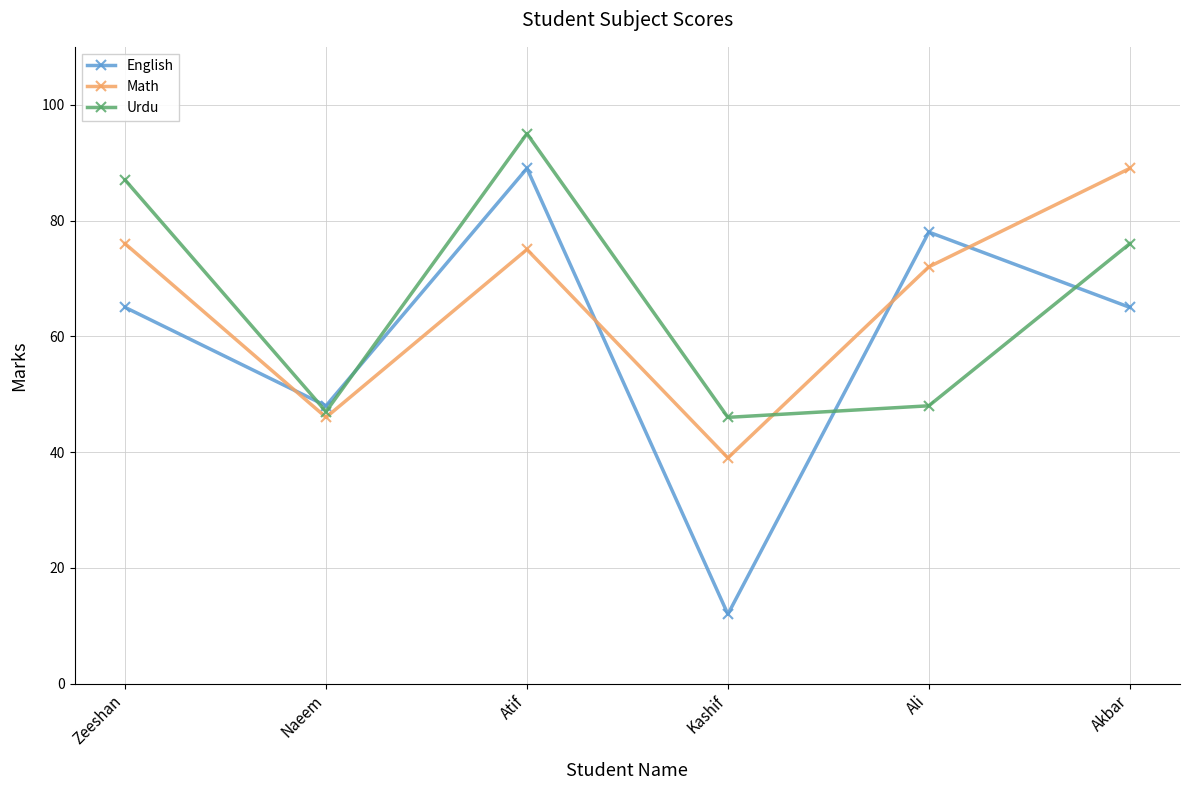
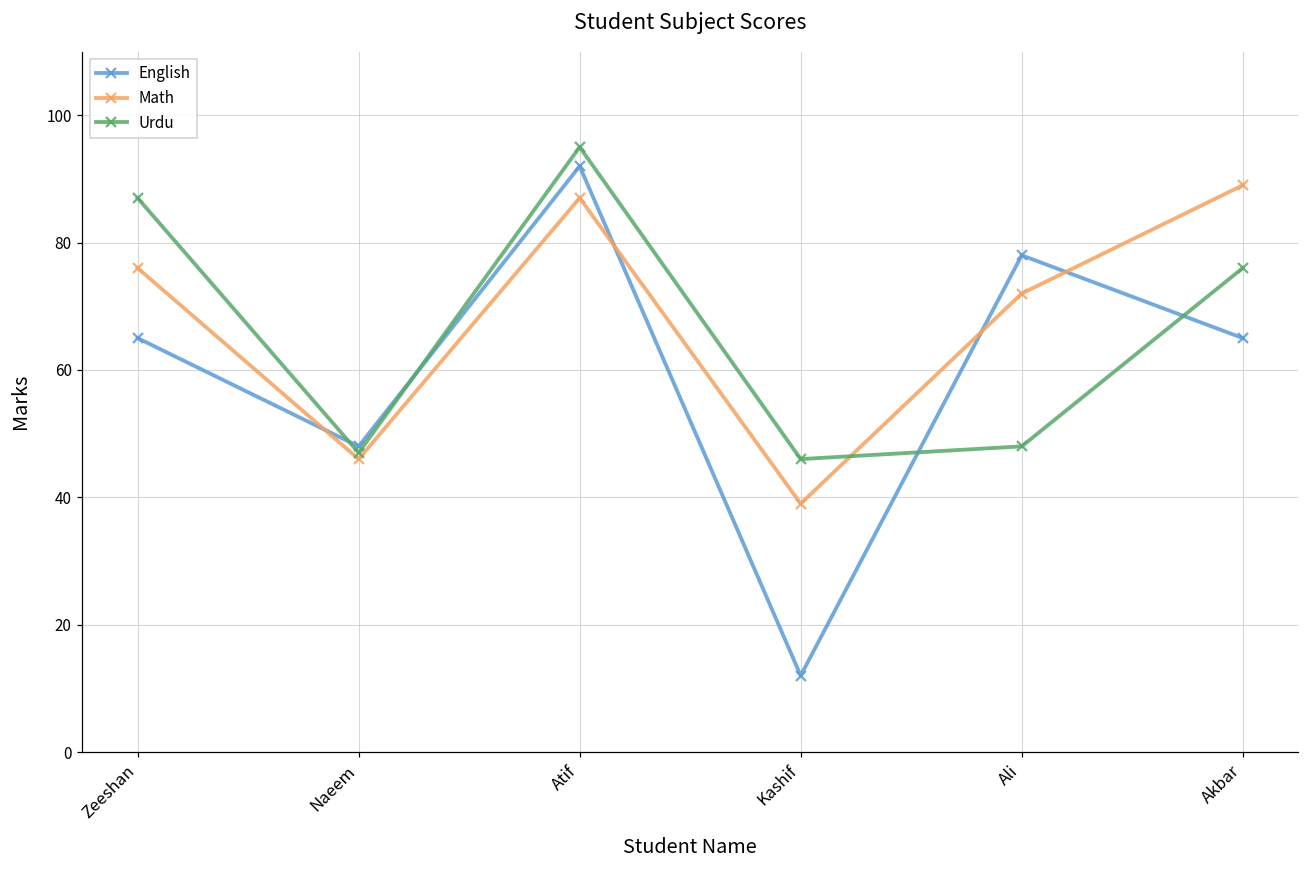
  {
    "English": {
      "Zeeshan": 65,
      "Naeem": 48,
-     "Atif": 89,
+     "Atif": 92,
      "Kashif": 12,
      "Ali": 78,
      "Akbar": 65
    },
    "Math": {
      "Zeeshan": 76,
      "Naeem": 46,
-     "Atif": 75,
+     "Atif": 87,
      "Kashif": 39,
      "Ali": 72,
      "Akbar": 89
    },
    "Urdu": {
      "Zeeshan": 87,
      "Naeem": 47,
      "Atif": 95,
      "Kashif": 46,
      "Ali": 48,
      "Akbar": 76
    }
  }
